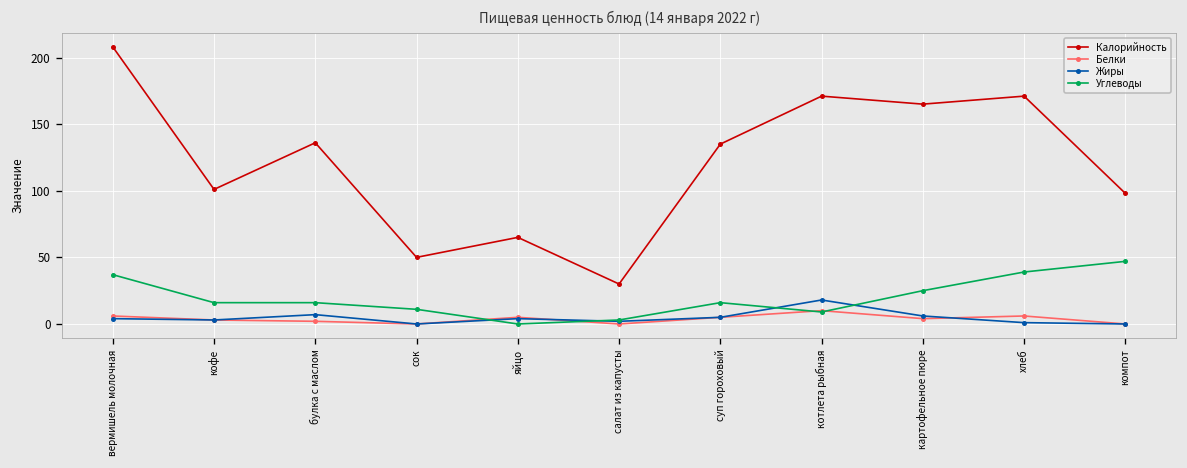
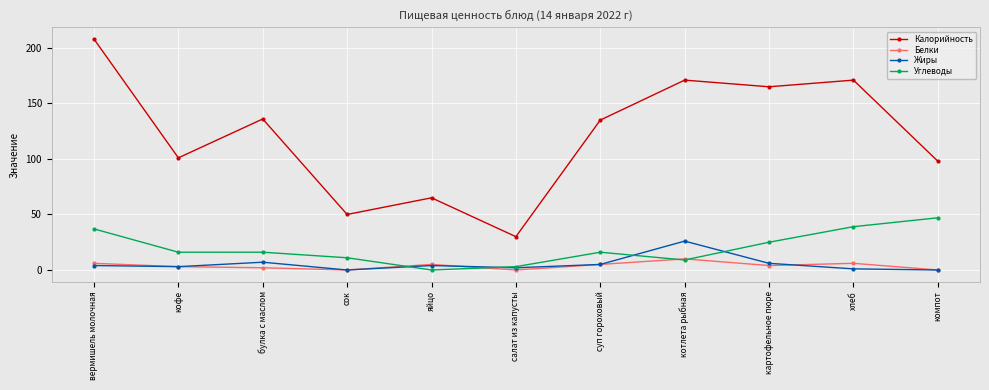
  {
    "Калорийность": {
      "вермишель молочная": 208,
      "кофе": 101,
      "булка с маслом": 136,
      "сок": 50,
      "яйцо": 65,
      "салат из капусты": 30,
      "суп гороховый": 135,
      "котлета рыбная": 171,
      "картофельное пюре": 165,
      "хлеб": 171,
      "компот": 98
    },
    "Белки": {
      "булка с маслом": 2,
      "хлеб": 6
    },
    "Жиры": {
      "булка с маслом": 7,
-     "котлета рыбная": 18,
+     "котлета рыбная": 26,
      "хлеб": 1
    },
    "Углеводы": {
      "вермишель молочная": 37,
      "кофе": 16,
      "булка с маслом": 16,
      "сок": 11,
      "яйцо": 0,
      "суп гороховый": 16,
      "картофельное пюре": 25,
      "хлеб": 39,
      "компот": 47
    }
  }
